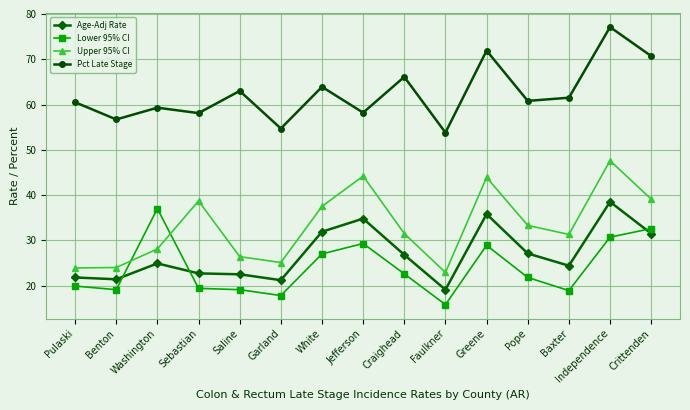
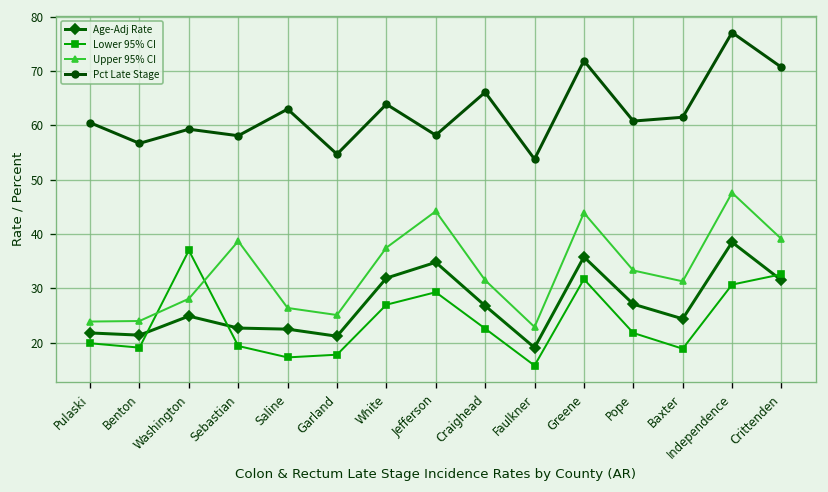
  {
    "Lower 95% CI": {
      "Pulaski": 20,
      "Benton": 19,
      "Washington": 37,
      "Sebastian": 19,
-     "Saline": 19,
+     "Saline": 17,
      "Garland": 18,
      "White": 27,
      "Jefferson": 29,
      "Craighead": 23,
      "Faulkner": 16,
-     "Greene": 29,
+     "Greene": 32,
      "Pope": 22,
      "Baxter": 19,
      "Independence": 31,
      "Crittenden": 33
    },
    "Upper 95% CI": {
      "Pulaski": 24,
      "Benton": 24,
      "Washington": 28,
      "Sebastian": 39,
      "Saline": 26,
      "Garland": 25,
      "White": 38,
      "Jefferson": 44,
      "Craighead": 32,
      "Faulkner": 23,
      "Greene": 44,
      "Pope": 33,
      "Baxter": 31,
      "Independence": 48,
      "Crittenden": 39
    }
  }
